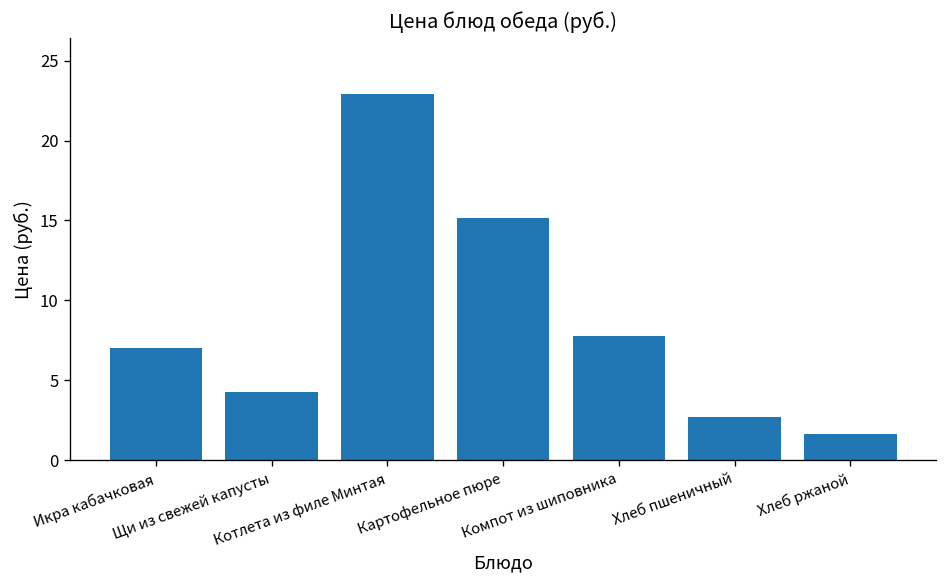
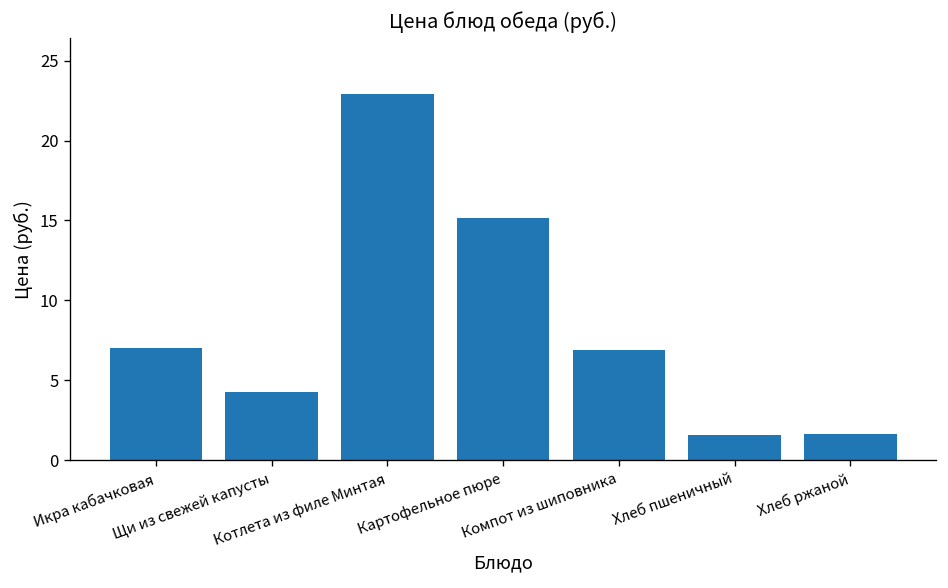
  {
    "Икра кабачковая": 7.0,
    "Щи из свежей капусты": 4.3,
    "Котлета из филе Минтая": 22.9,
    "Картофельное пюре": 15.2,
-   "Компот из шиповника": 7.8,
-   "Хлеб пшеничный": 2.7,
+   "Компот из шиповника": 6.9,
+   "Хлеб пшеничный": 1.6,
    "Хлеб ржаной": 1.6
  }
